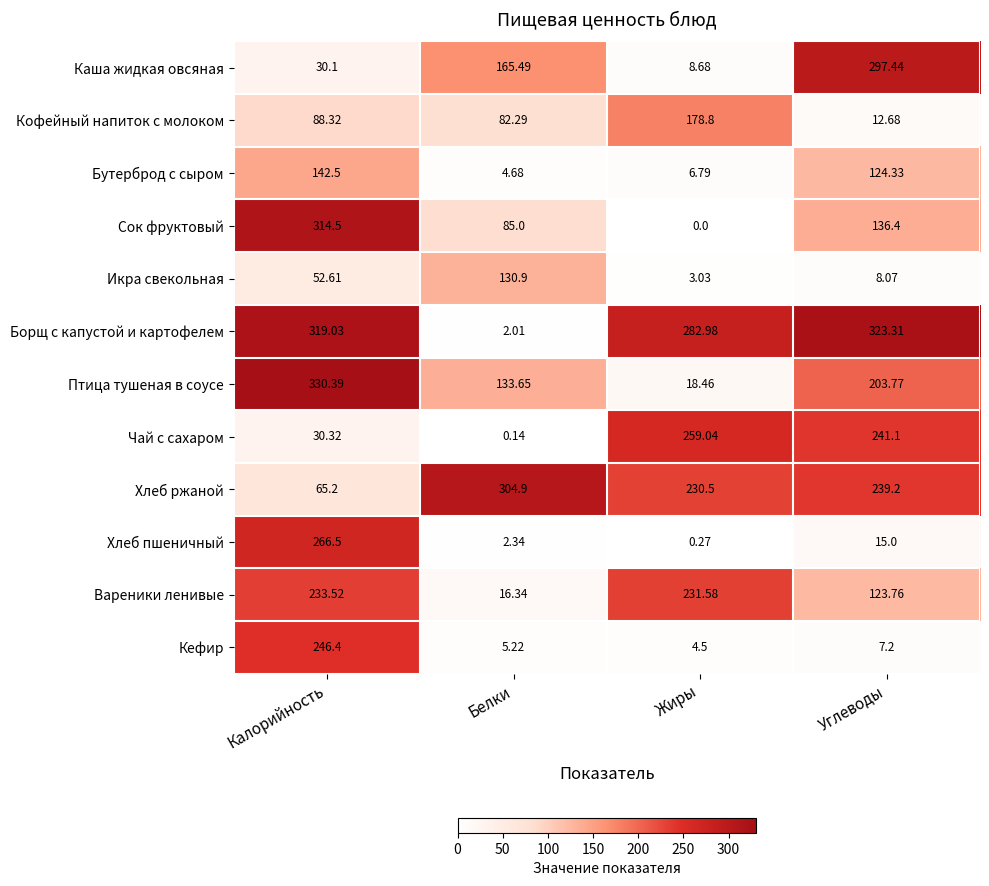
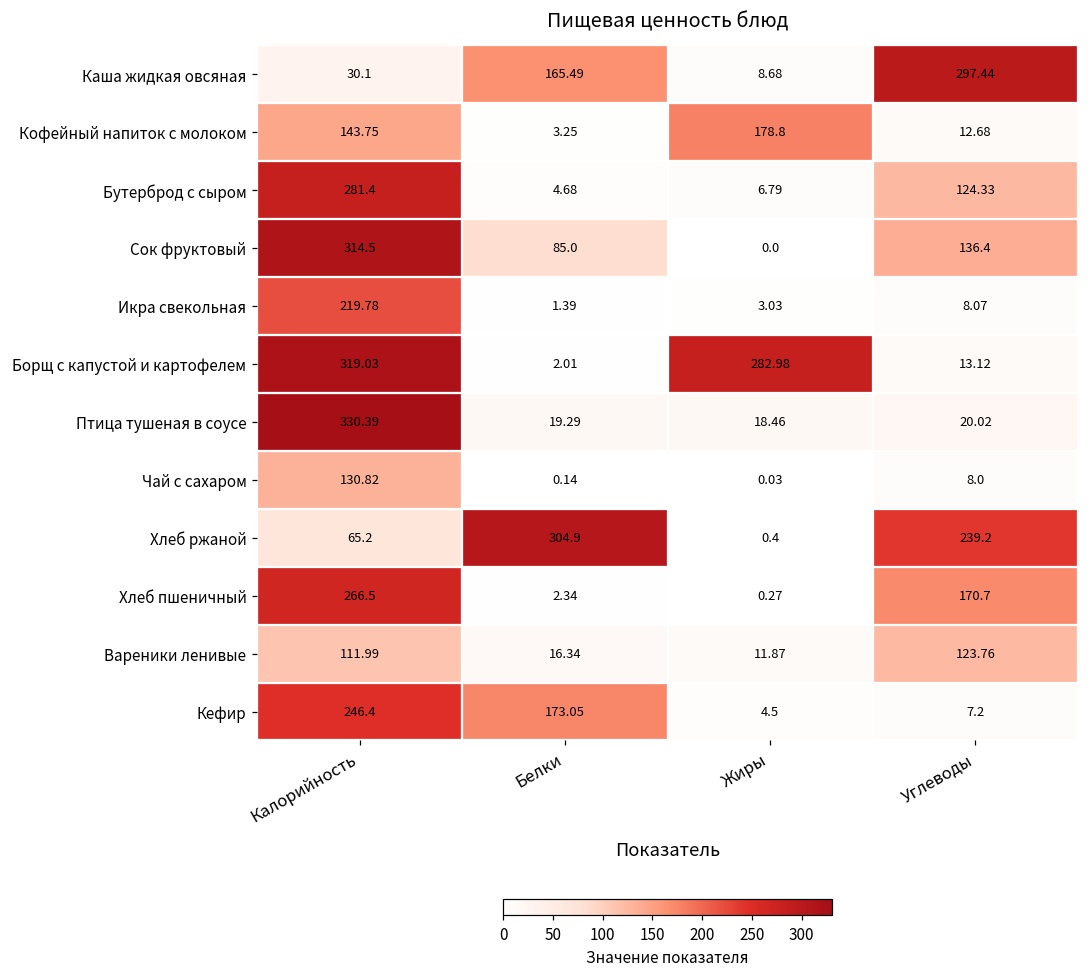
  {
    "Каша жидкая овсяная": {
      "Калорийность": 30.1,
      "Белки": 165.49,
      "Жиры": 8.68,
      "Углеводы": 297.44
    },
    "Кофейный напиток с молоком": {
-     "Калорийность": 88.32,
-     "Белки": 82.29,
+     "Калорийность": 143.75,
+     "Белки": 3.25,
      "Жиры": 178.8,
      "Углеводы": 12.68
    },
    "Бутерброд с сыром": {
-     "Калорийность": 142.5,
+     "Калорийность": 281.4,
      "Белки": 4.68,
      "Жиры": 6.79,
      "Углеводы": 124.33
    },
    "Сок фруктовый": {
      "Калорийность": 314.5,
      "Белки": 85.0,
      "Жиры": 0.0,
      "Углеводы": 136.4
    },
    "Икра свекольная": {
-     "Калорийность": 52.61,
-     "Белки": 130.9,
+     "Калорийность": 219.78,
+     "Белки": 1.39,
      "Жиры": 3.03,
      "Углеводы": 8.07
    },
    "Борщ с капустой и картофелем": {
      "Калорийность": 319.03,
      "Белки": 2.01,
      "Жиры": 282.98,
-     "Углеводы": 323.31
+     "Углеводы": 13.12
    },
    "Птица тушеная в соусе": {
      "Калорийность": 330.39,
-     "Белки": 133.65,
+     "Белки": 19.29,
      "Жиры": 18.46,
-     "Углеводы": 203.77
+     "Углеводы": 20.02
    },
    "Чай с сахаром": {
-     "Калорийность": 30.32,
+     "Калорийность": 130.82,
      "Белки": 0.14,
-     "Жиры": 259.04,
-     "Углеводы": 241.1
+     "Жиры": 0.03,
+     "Углеводы": 8.0
    },
    "Хлеб ржаной": {
      "Калорийность": 65.2,
      "Белки": 304.9,
-     "Жиры": 230.5,
+     "Жиры": 0.4,
      "Углеводы": 239.2
    },
    "Хлеб пшеничный": {
      "Калорийность": 266.5,
      "Белки": 2.34,
      "Жиры": 0.27,
-     "Углеводы": 15.0
+     "Углеводы": 170.7
    },
    "Вареники ленивые": {
-     "Калорийность": 233.52,
+     "Калорийность": 111.99,
      "Белки": 16.34,
-     "Жиры": 231.58,
+     "Жиры": 11.87,
      "Углеводы": 123.76
    },
    "Кефир": {
      "Калорийность": 246.4,
-     "Белки": 5.22,
+     "Белки": 173.05,
      "Жиры": 4.5,
      "Углеводы": 7.2
    }
  }
